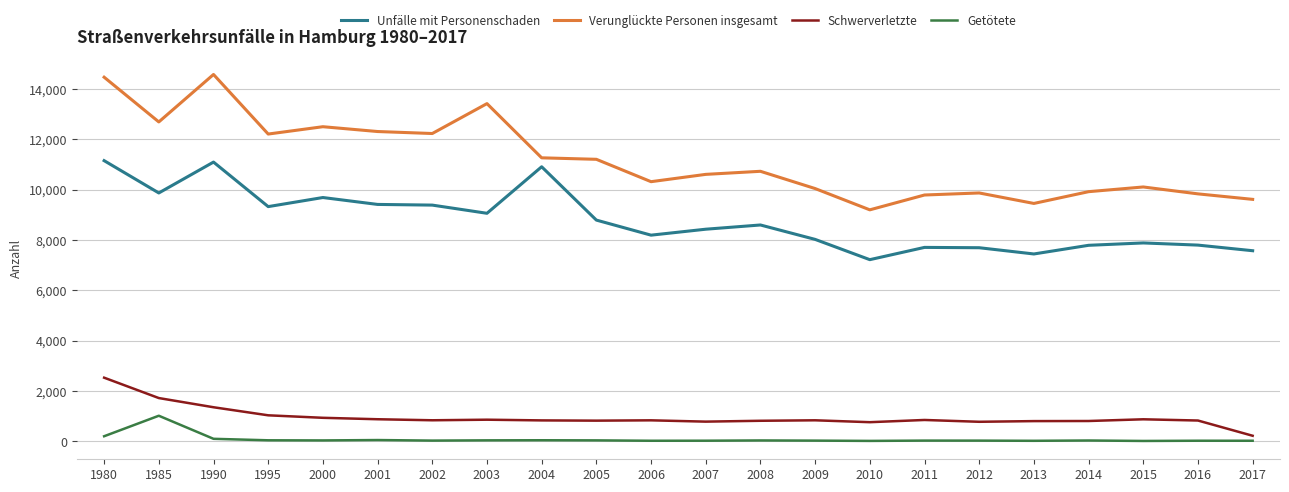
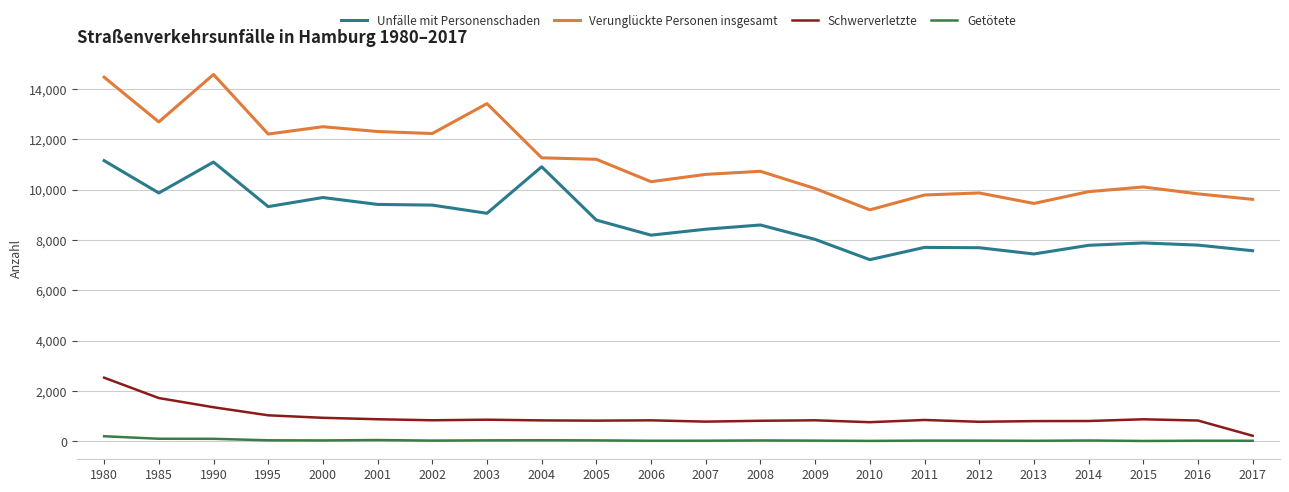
  {
    "Unfälle mit Personenschaden": {
      "1980": "11,100",
      "1985": "9,900",
      "1990": "11,100",
      "1995": "9,300",
      "2000": "9,700",
      "2001": "9,400",
      "2002": "9,400",
      "2003": "9,100",
      "2004": "10,900",
      "2005": "8,800",
      "2006": "8,200",
      "2007": "8,400",
      "2008": "8,600",
      "2009": "8,000",
      "2010": "7,200",
      "2011": "7,700",
      "2012": "7,700",
      "2013": "7,400",
      "2014": "7,800",
      "2015": "7,900",
      "2016": "7,800",
      "2017": "7,600"
    },
    "Verunglückte Personen insgesamt": {
      "1980": "14,500",
      "1985": "12,700",
      "1990": "14,600",
      "1995": "12,200",
      "2000": "12,500",
      "2001": "12,300",
      "2002": "12,200",
      "2003": "13,400",
      "2004": "11,300",
      "2005": "11,200",
      "2006": "10,300",
      "2007": "10,600",
      "2008": "10,700",
      "2009": "10,000",
      "2010": "9,200",
      "2011": "9,800",
      "2012": "9,900",
      "2013": "9,400",
      "2014": "9,900",
      "2015": "10,100",
      "2016": "9,800",
      "2017": "9,600"
    },
    "Schwerverletzte": {
      "1980": "2,500",
      "1985": "1,700",
      "1990": "1,400",
      "1995": "1,000",
      "2000": "900",
      "2001": "900",
      "2002": "800",
      "2003": "900",
      "2004": "800",
      "2005": "800",
      "2006": "800",
      "2007": "800",
      "2008": "800",
      "2009": "800",
      "2010": "800",
      "2011": "900",
      "2012": "800",
      "2013": "800",
      "2014": "800",
      "2015": "900",
      "2016": "800",
      "2017": "200"
    },
    "Getötete": {
      "1980": "200",
-     "1985": "1,000",
+     "1985": "100",
      "1990": "100",
      "1995": "0",
      "2000": "0",
      "2001": "100",
      "2002": "0",
      "2003": "0",
      "2004": "0",
      "2005": "0",
      "2006": "0",
      "2007": "0",
      "2008": "0",
      "2009": "0",
      "2010": "0",
      "2011": "0",
      "2012": "0",
      "2013": "0",
      "2014": "0",
      "2015": "0",
      "2016": "0",
      "2017": "0"
    }
  }
